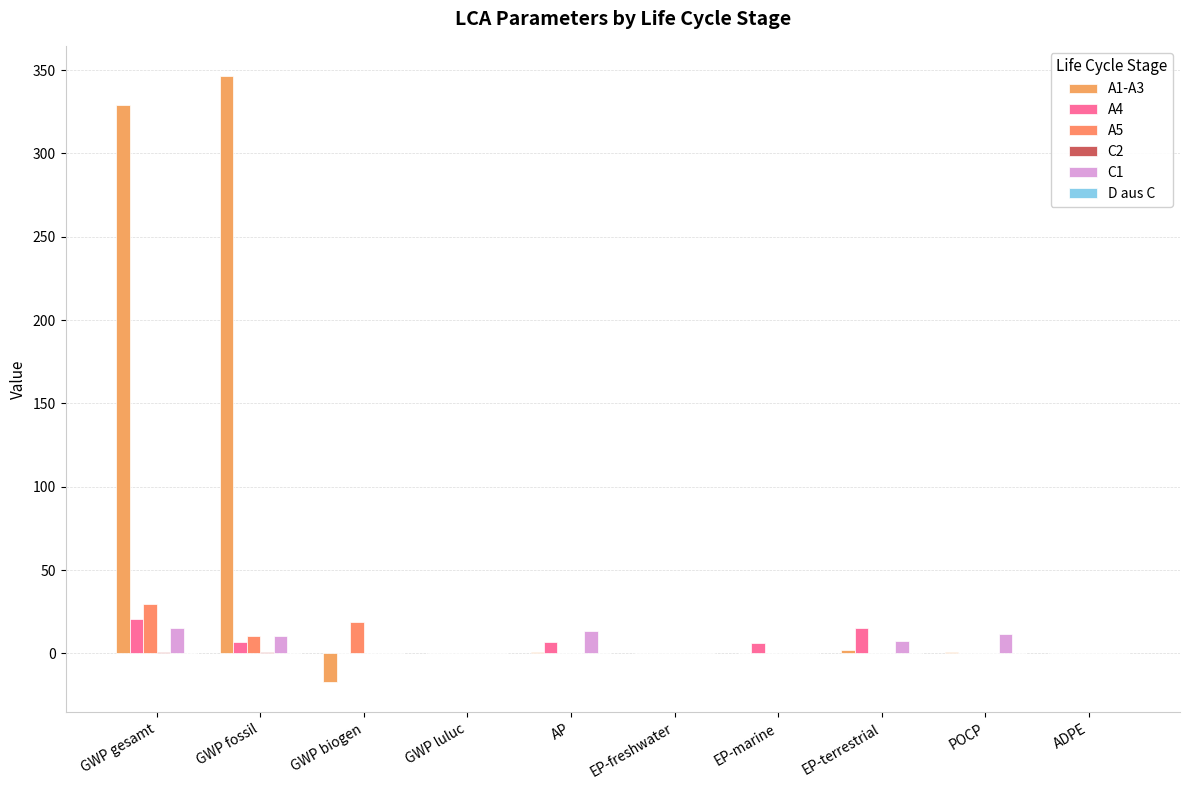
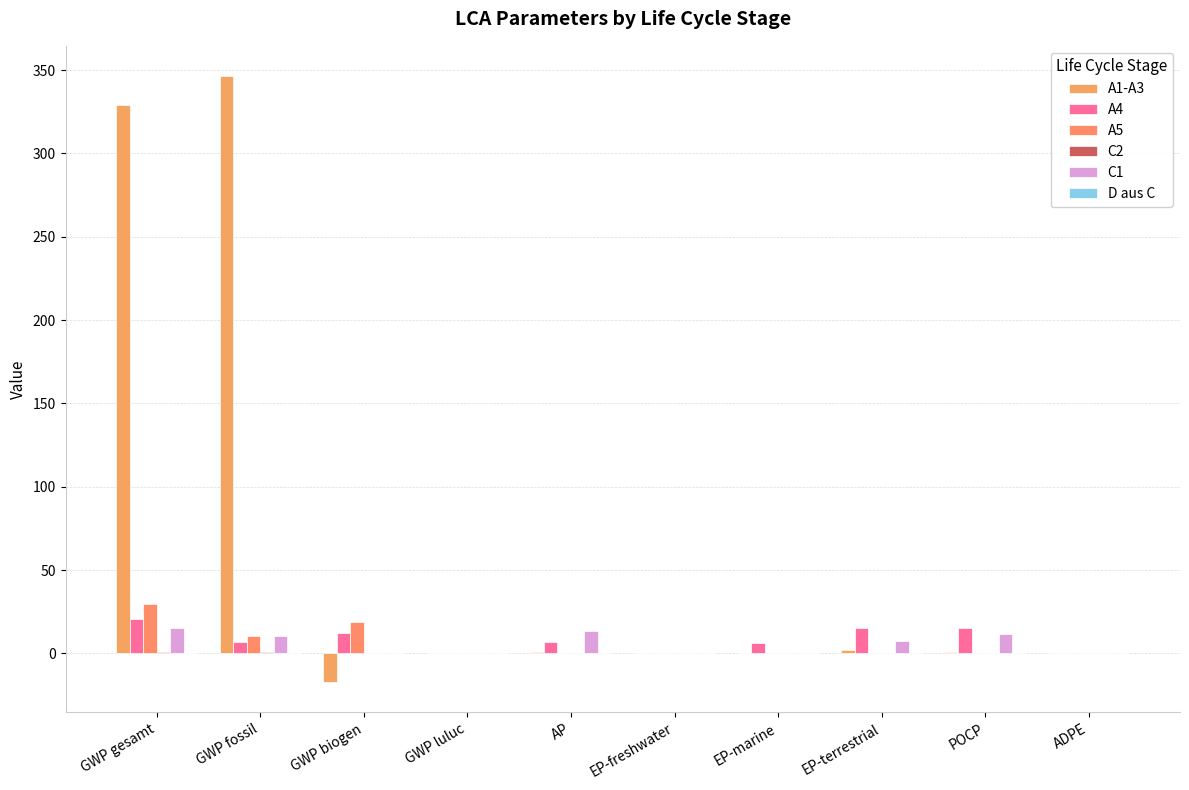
  {
    "A4": {
      "GWP gesamt": 20,
      "GWP fossil": 7,
-     "GWP biogen": 0,
+     "GWP biogen": 12,
      "AP": 7,
      "EP-marine": 7,
      "EP-terrestrial": 15,
-     "POCP": 0
+     "POCP": 15
    },
    "C1": {
      "GWP gesamt": 15,
      "GWP fossil": 10,
      "AP": 14,
      "EP-terrestrial": 7,
      "POCP": 11
    },
    "D aus C": {
      "GWP gesamt": 0,
      "GWP fossil": 0,
      "GWP biogen": 0,
      "GWP luluc": 0,
      "AP": 0,
      "EP-freshwater": 0,
      "EP-marine": 0,
      "EP-terrestrial": 0,
      "POCP": 0,
      "ADPE": 0
    }
  }
